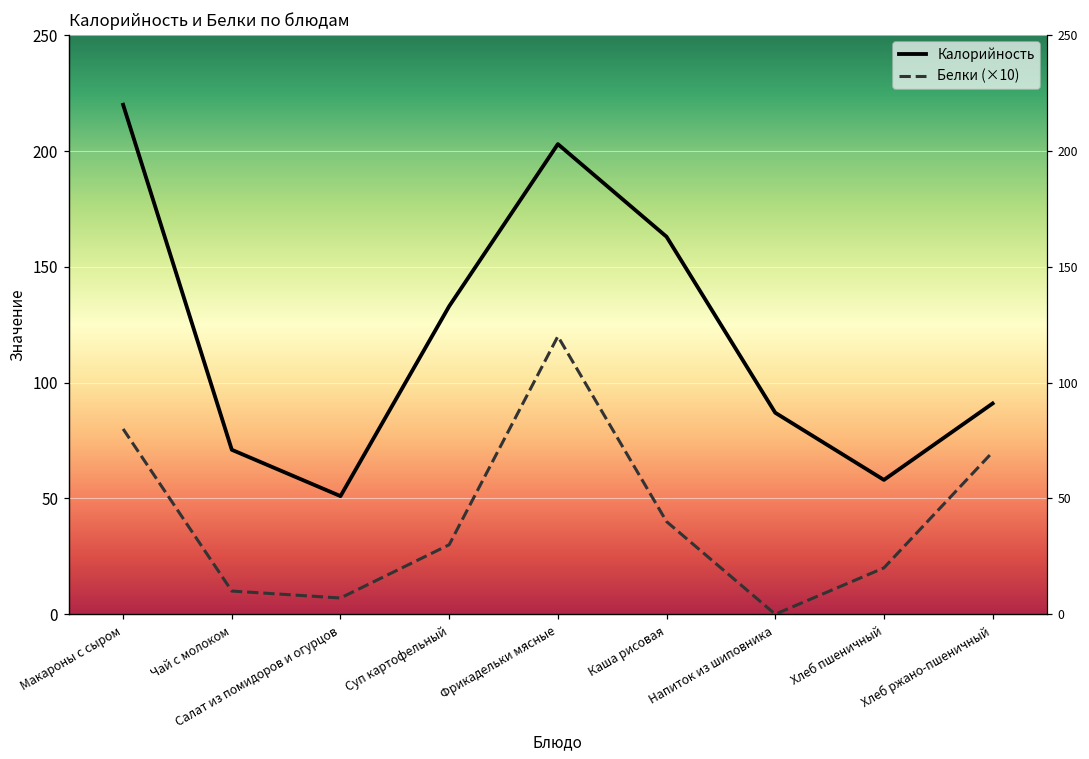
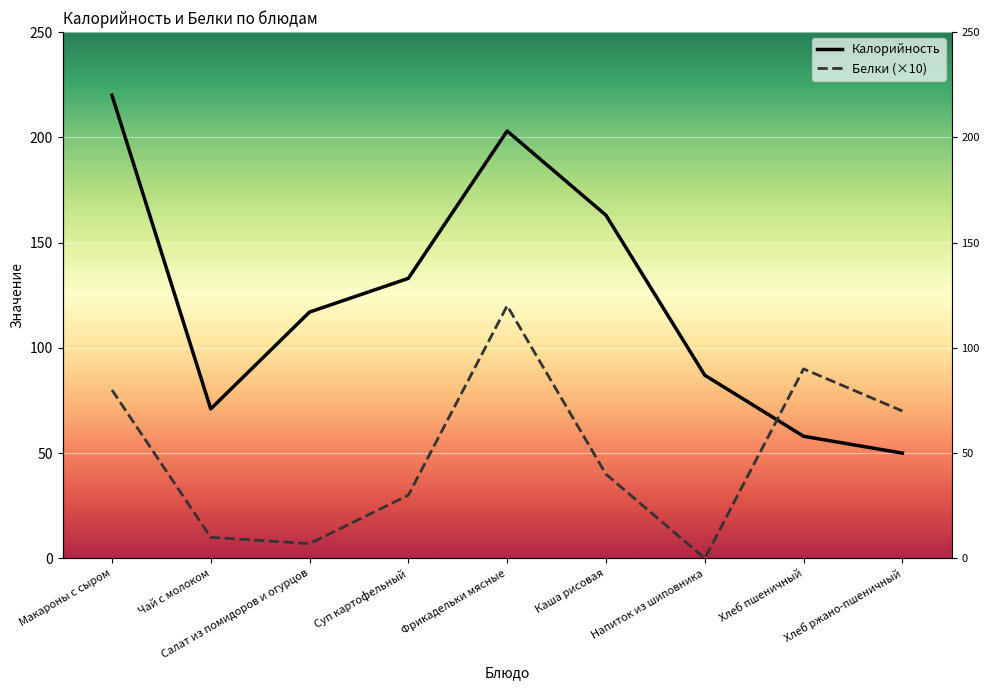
  {
    "Калорийность": {
      "Макароны с сыром": 220,
      "Чай с молоком": 71,
-     "Салат из помидоров и огурцов": 51,
+     "Салат из помидоров и огурцов": 117,
      "Суп картофельный": 133,
      "Фрикадельки мясные": 203,
      "Каша рисовая": 163,
      "Напиток из шиповника": 87,
      "Хлеб пшеничный": 58,
-     "Хлеб ржано-пшеничный": 91
+     "Хлеб ржано-пшеничный": 50
    },
    "Белки (×10)": {
      "Макароны с сыром": 80,
      "Чай с молоком": 10,
      "Салат из помидоров и огурцов": 7,
      "Суп картофельный": 30,
      "Фрикадельки мясные": 120,
      "Каша рисовая": 40,
      "Напиток из шиповника": 0,
-     "Хлеб пшеничный": 20,
+     "Хлеб пшеничный": 90,
      "Хлеб ржано-пшеничный": 70
    }
  }
